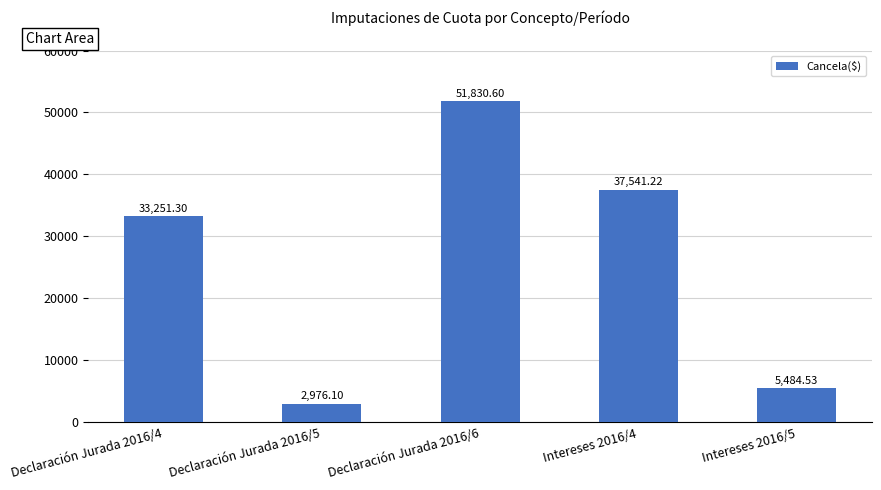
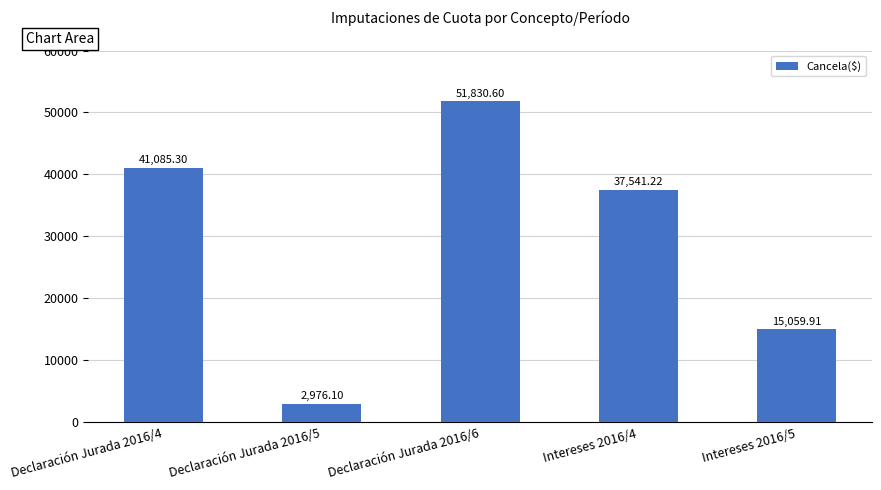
  {
-   "Declaración Jurada 2016/4": "33,251.30",
+   "Declaración Jurada 2016/4": "41,085.30",
    "Declaración Jurada 2016/5": "2,976.10",
    "Declaración Jurada 2016/6": "51,830.60",
    "Intereses 2016/4": "37,541.22",
-   "Intereses 2016/5": "5,484.53"
+   "Intereses 2016/5": "15,059.91"
  }
